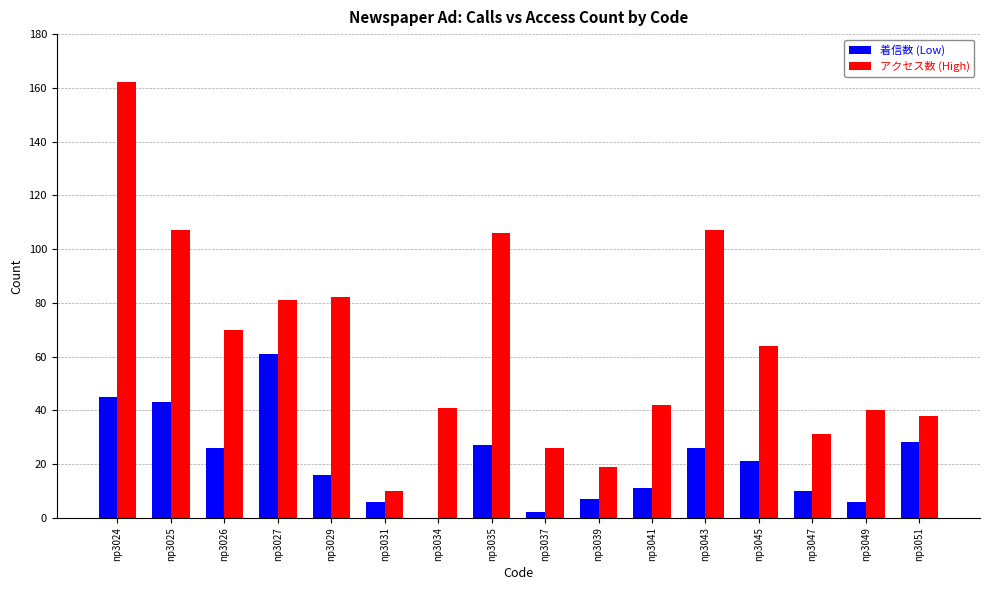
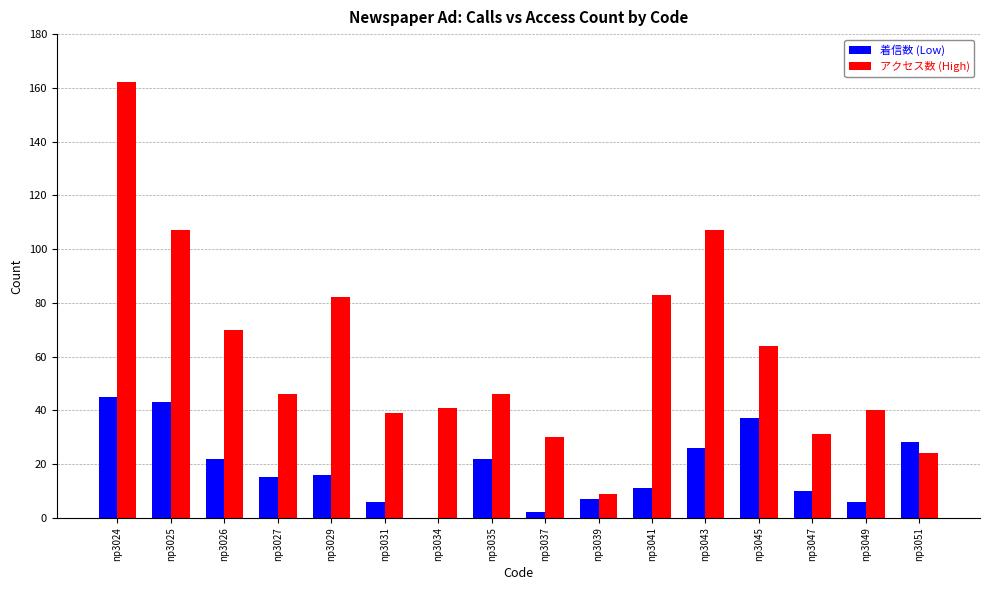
  {
    "着信数 (Low)": {
      "np3024": 45,
      "np3025": 43,
-     "np3026": 26,
-     "np3027": 61,
+     "np3026": 22,
+     "np3027": 15,
      "np3029": 16,
      "np3031": 6,
      "np3034": 0,
-     "np3035": 27,
+     "np3035": 22,
      "np3037": 2,
      "np3039": 7,
      "np3041": 11,
      "np3043": 26,
-     "np3045": 21,
+     "np3045": 37,
      "np3047": 10,
      "np3049": 6,
      "np3051": 28
    },
    "アクセス数 (High)": {
      "np3024": 162,
      "np3025": 107,
      "np3026": 70,
-     "np3027": 81,
+     "np3027": 46,
      "np3029": 82,
-     "np3031": 10,
+     "np3031": 39,
      "np3034": 41,
-     "np3035": 106,
-     "np3037": 26,
-     "np3039": 19,
-     "np3041": 42,
+     "np3035": 46,
+     "np3037": 30,
+     "np3039": 9,
+     "np3041": 83,
      "np3043": 107,
      "np3045": 64,
      "np3047": 31,
      "np3049": 40,
-     "np3051": 38
+     "np3051": 24
    }
  }
